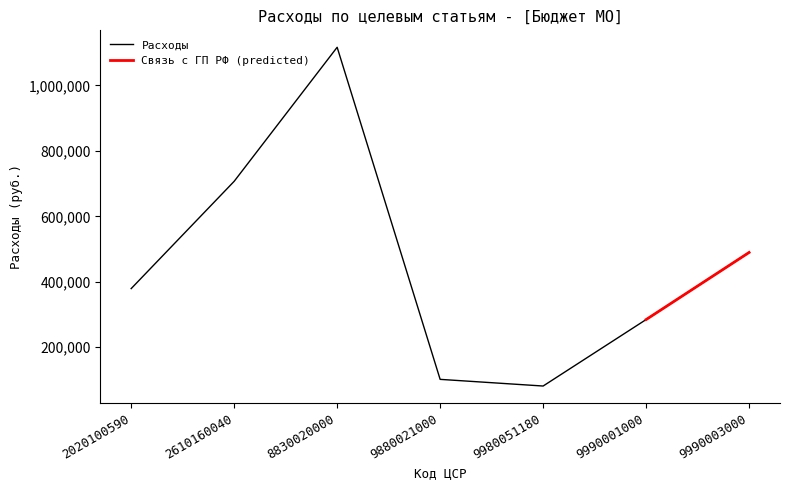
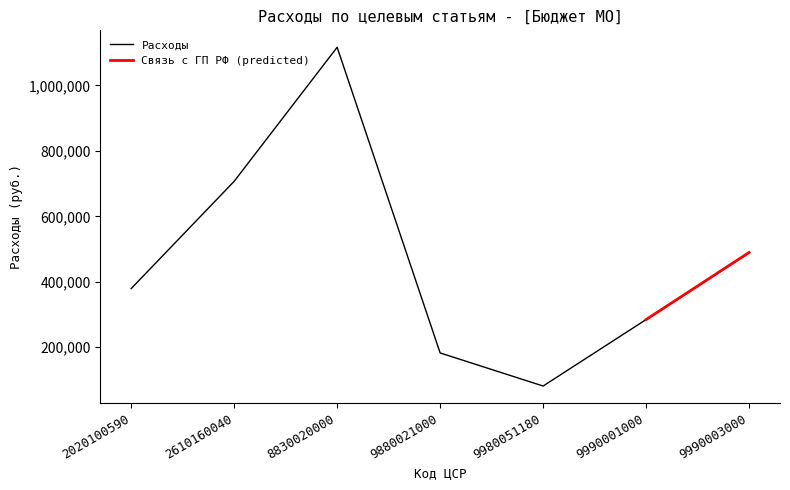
  {
    "Расходы": {
      "2020100590": "380,000",
      "2610160040": "710,000",
      "8830020000": "1,120,000",
-     "9880021000": "100,000",
+     "9880021000": "180,000",
      "9980051180": "80,000"
    }
  }
